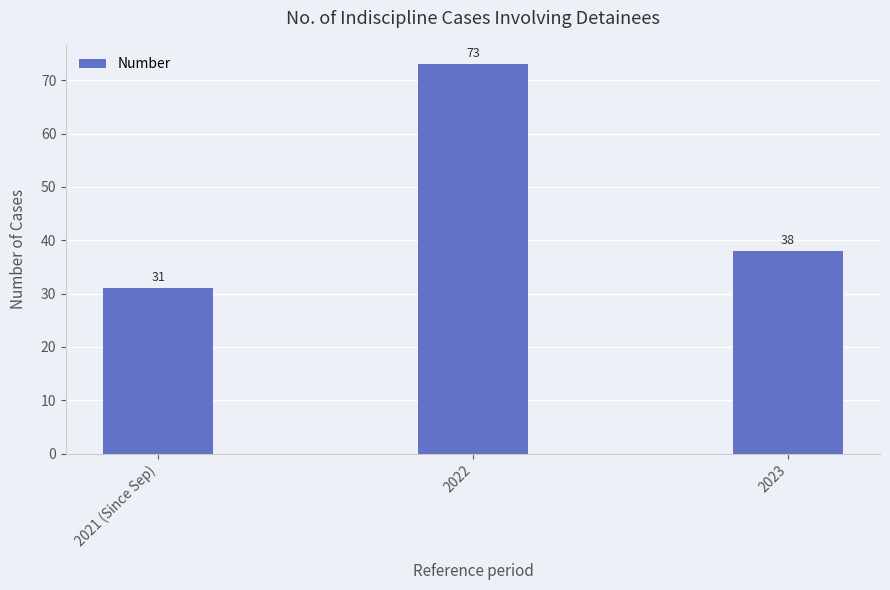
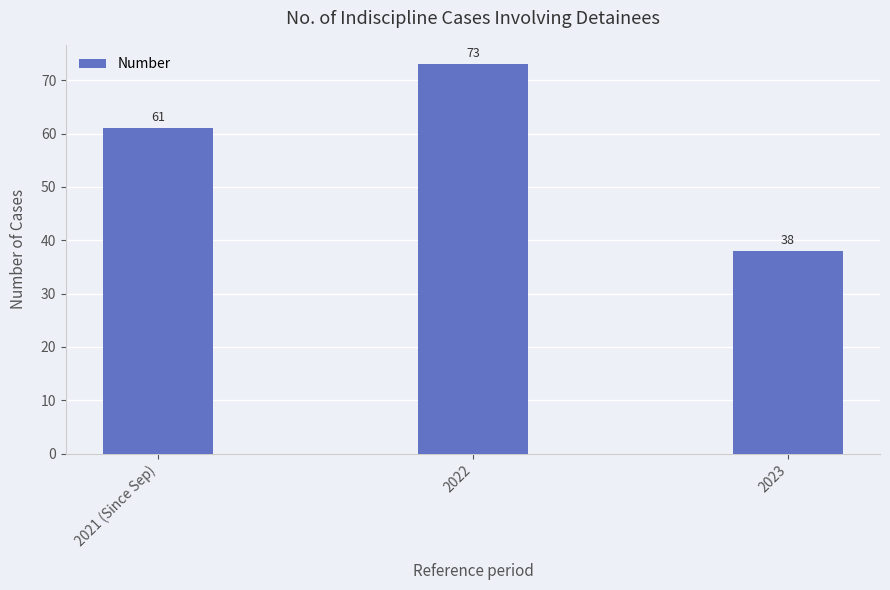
  {
-   "2021 (Since Sep)": 31,
+   "2021 (Since Sep)": 61,
    "2022": 73,
    "2023": 38
  }
